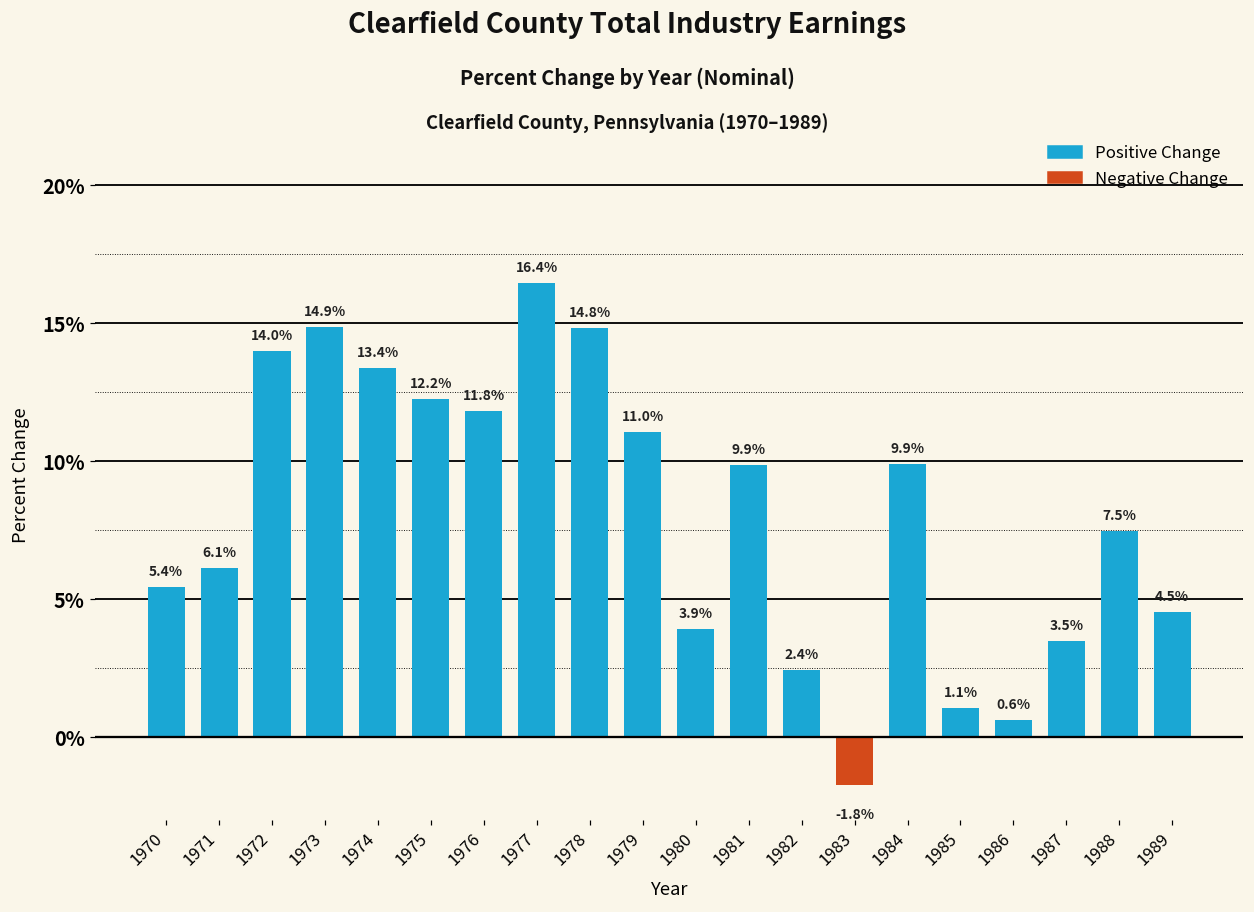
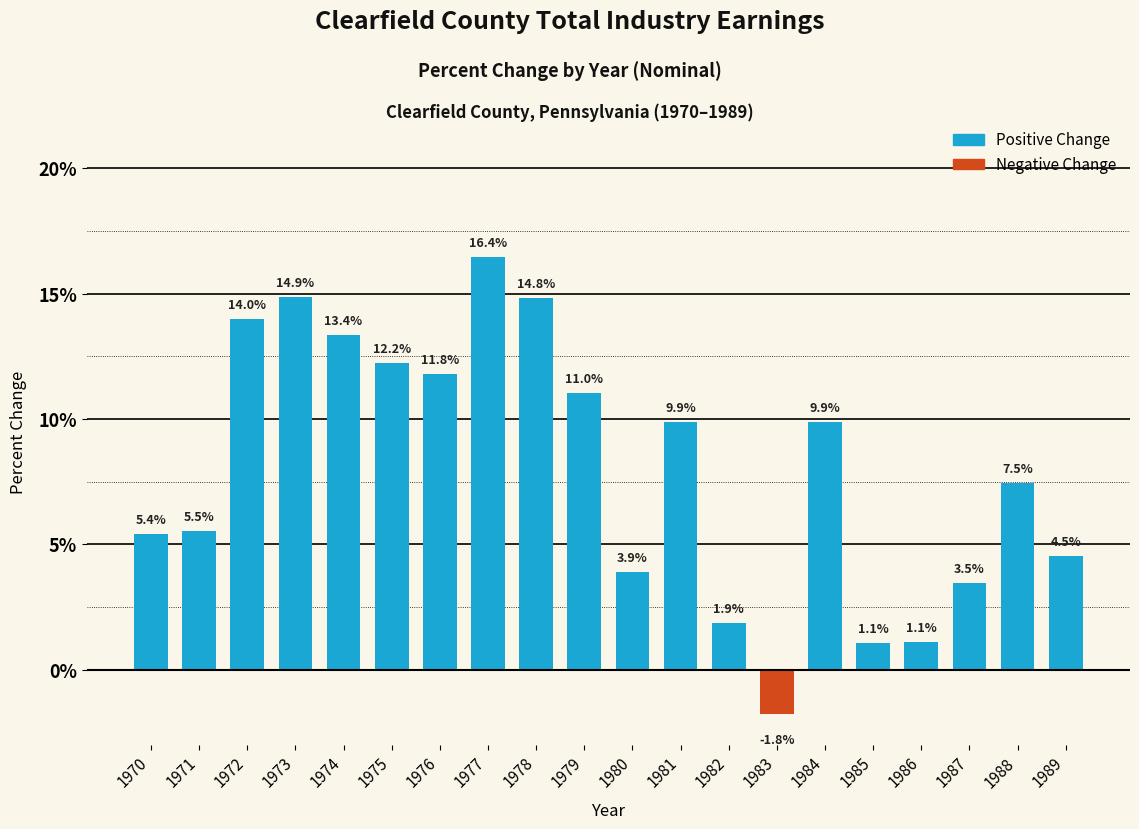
  {
    "1970": "5.4%",
-   "1971": "6.1%",
+   "1971": "5.5%",
    "1972": "14.0%",
    "1973": "14.9%",
    "1974": "13.4%",
    "1975": "12.2%",
    "1976": "11.8%",
    "1977": "16.4%",
    "1978": "14.8%",
    "1979": "11.0%",
    "1980": "3.9%",
    "1981": "9.9%",
-   "1982": "2.4%",
+   "1982": "1.9%",
    "1983": "-1.8%",
    "1984": "9.9%",
    "1985": "1.1%",
-   "1986": "0.6%",
+   "1986": "1.1%",
    "1987": "3.5%",
    "1988": "7.5%",
    "1989": "4.5%"
  }
